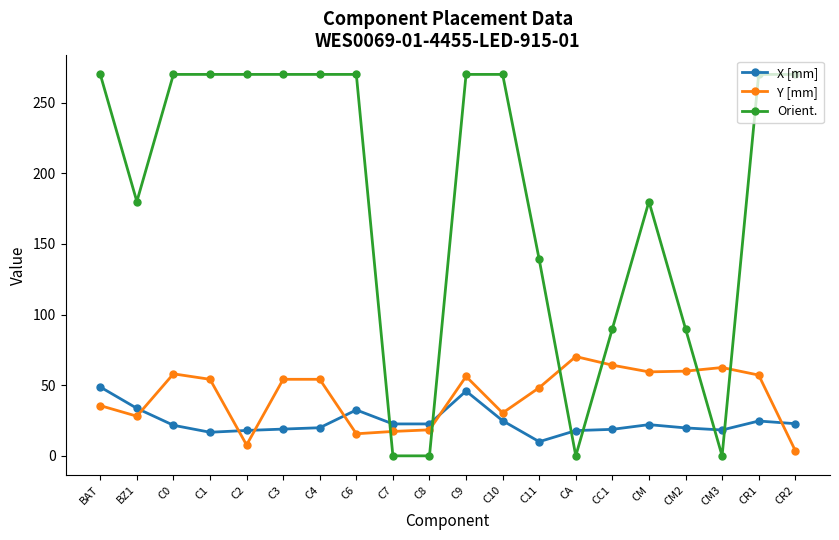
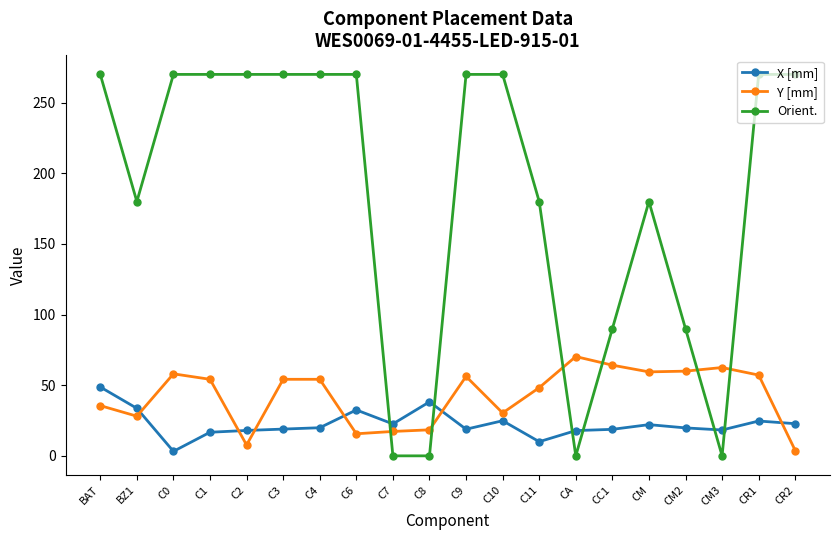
  {
    "X [mm]": {
      "BAT": 49,
      "BZ1": 34,
-     "C0": 22,
+     "C0": 3,
      "C1": 17,
      "C2": 18,
      "C3": 19,
      "C4": 20,
      "C6": 33,
      "C7": 23,
-     "C8": 23,
-     "C9": 46,
+     "C8": 38,
+     "C9": 19,
      "C10": 25,
      "C11": 10,
      "CA": 18,
      "CC1": 19,
      "CM": 22,
      "CM2": 20,
      "CM3": 18,
      "CR1": 25,
      "CR2": 23
    },
    "Y [mm]": {
      "BAT": 36,
      "BZ1": 28,
      "C0": 58,
      "C1": 54,
      "C2": 8,
      "C3": 54,
      "C4": 54,
      "C6": 16,
      "C7": 17,
      "C8": 18,
      "C9": 56,
      "C10": 30,
      "C11": 48,
      "CA": 70,
      "CC1": 64,
      "CM": 59,
      "CM2": 60,
      "CM3": 63,
      "CR1": 57,
      "CR2": 4
    },
    "Orient.": {
      "BAT": 270,
      "BZ1": 180,
      "C0": 270,
      "C1": 270,
      "C2": 270,
      "C3": 270,
      "C4": 270,
      "C6": 270,
      "C7": 0,
      "C8": 0,
      "C9": 270,
      "C10": 270,
-     "C11": 139,
+     "C11": 180,
      "CA": 0,
      "CC1": 90,
      "CM": 180,
      "CM2": 90,
      "CM3": 0
    }
  }
